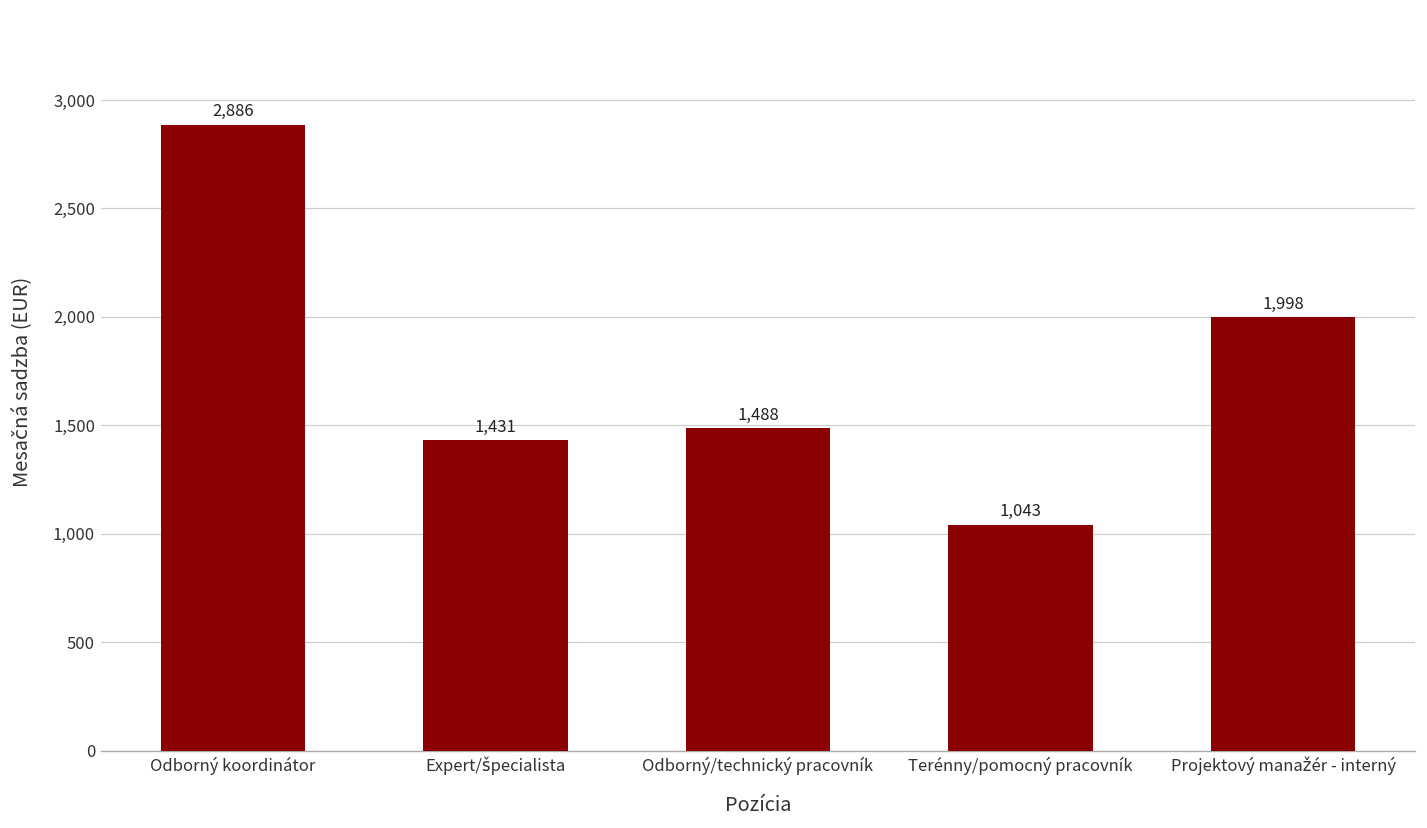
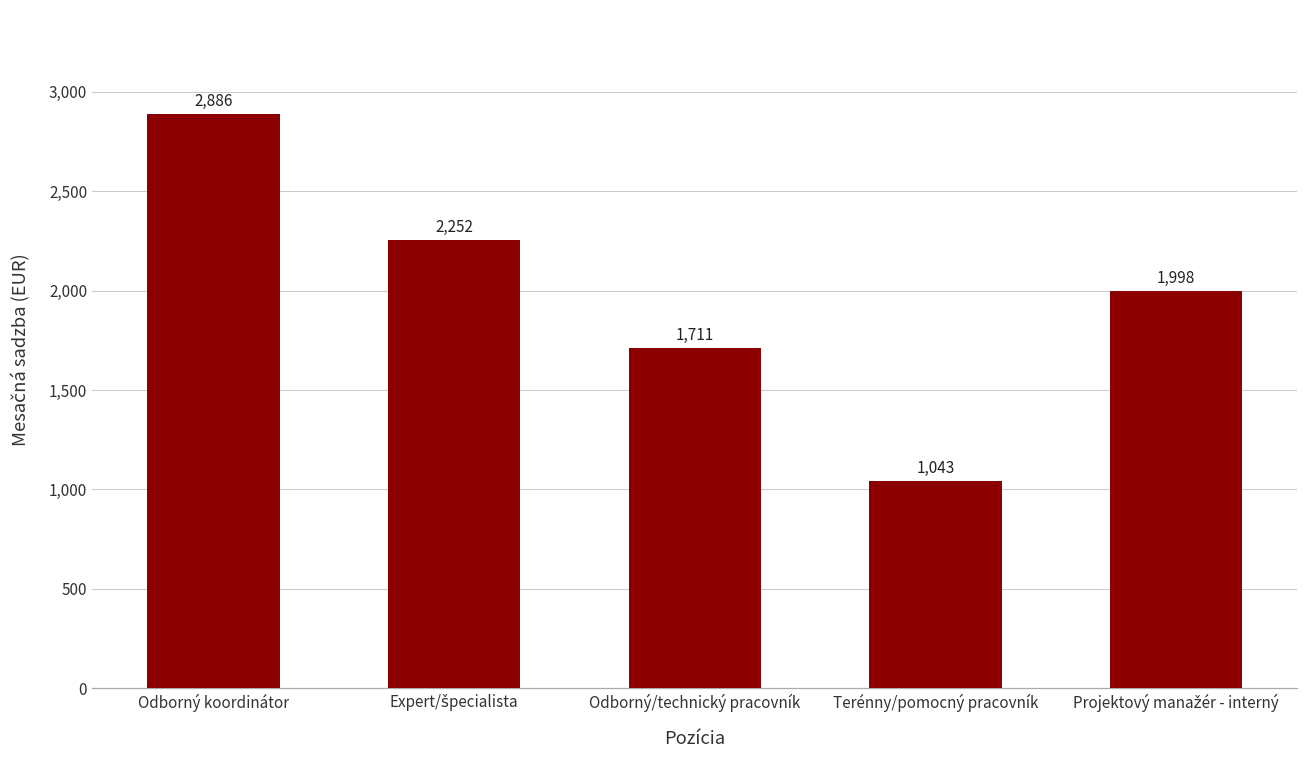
  {
    "Odborný koordinátor": "2,886",
-   "Expert/špecialista": "1,431",
-   "Odborný/technický pracovník": "1,488",
+   "Expert/špecialista": "2,252",
+   "Odborný/technický pracovník": "1,711",
    "Terénny/pomocný pracovník": "1,043",
    "Projektový manažér - interný": "1,998"
  }
